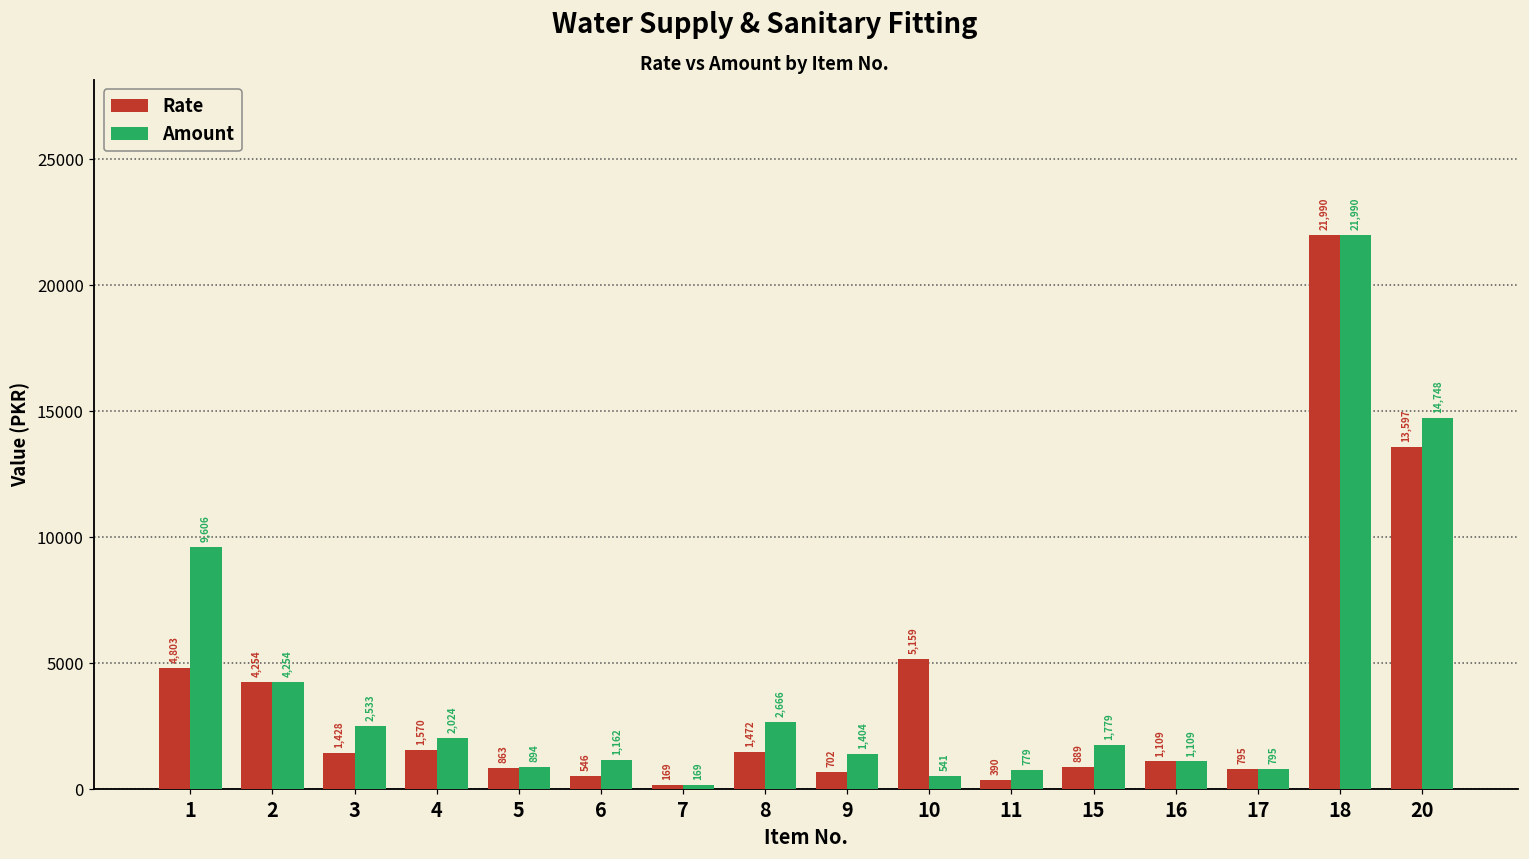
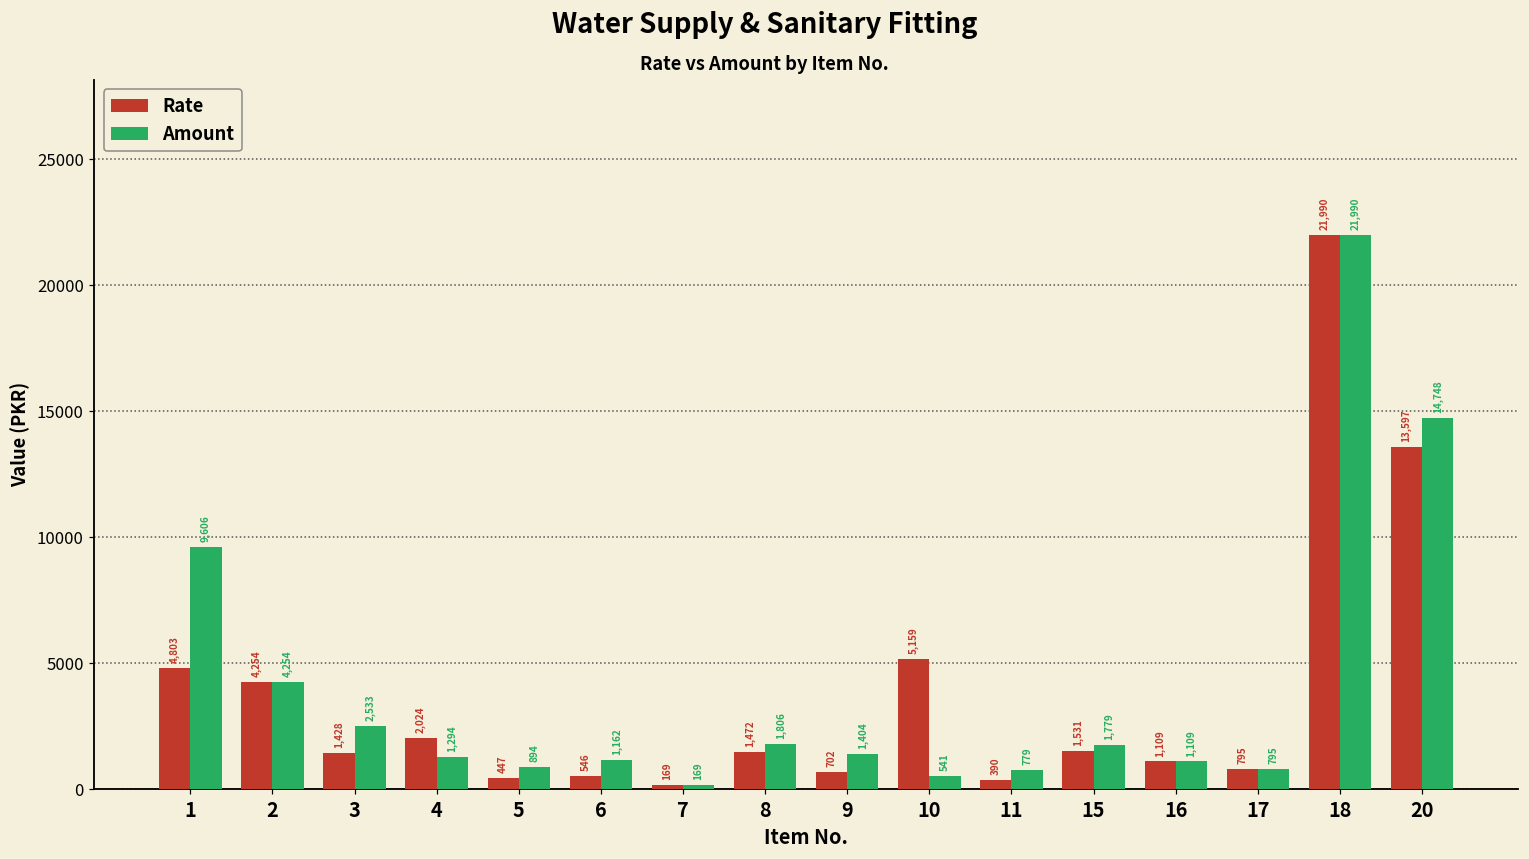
  {
    "Rate": {
      "1": "4,803",
      "2": "4,254",
      "3": "1,428",
-     "4": "1,570",
-     "5": "863",
+     "4": "2,024",
+     "5": "447",
      "6": "546",
      "7": "169",
      "8": "1,472",
      "9": "702",
      "10": "5,159",
      "11": "390",
-     "15": "889",
+     "15": "1,531",
      "16": "1,109",
      "17": "795",
      "18": "21,990",
      "20": "13,597"
    },
    "Amount": {
      "1": "9,606",
      "2": "4,254",
      "3": "2,533",
-     "4": "2,024",
+     "4": "1,294",
      "5": "894",
      "6": "1,162",
      "7": "169",
-     "8": "2,666",
+     "8": "1,806",
      "9": "1,404",
      "10": "541",
      "11": "779",
      "15": "1,779",
      "16": "1,109",
      "17": "795",
      "18": "21,990",
      "20": "14,748"
    }
  }
